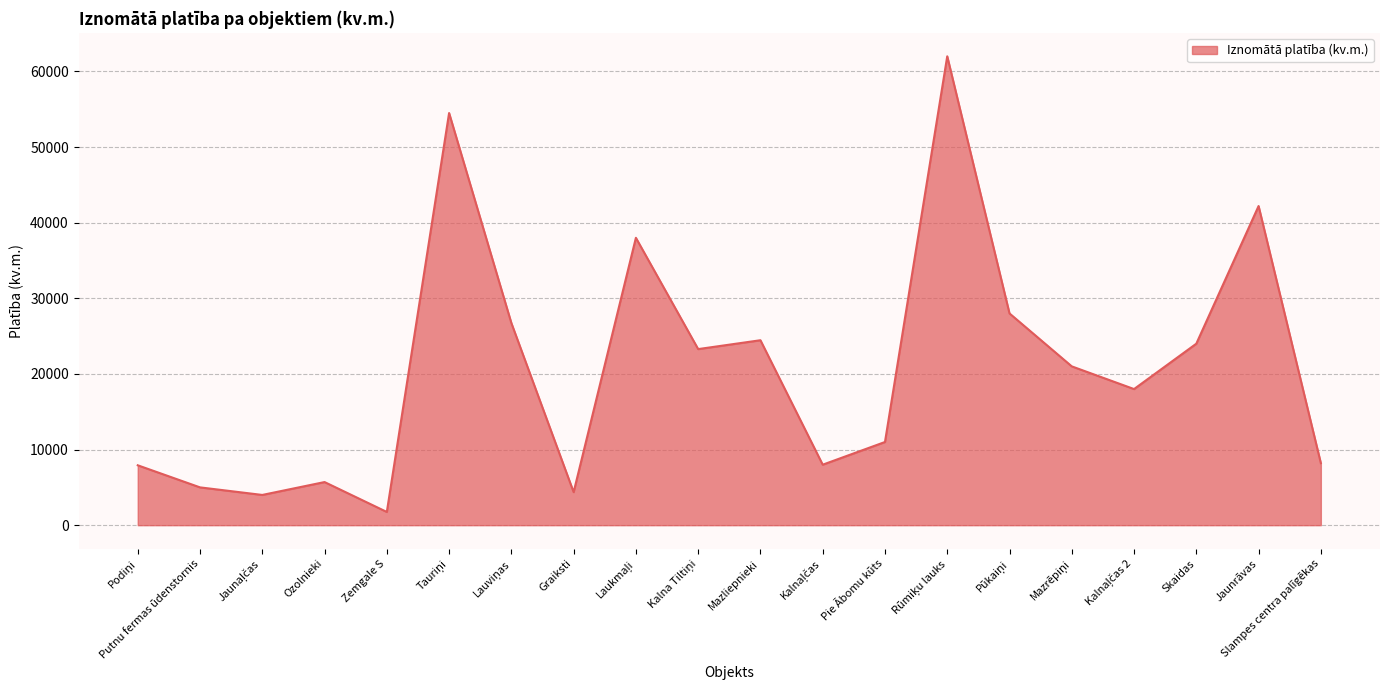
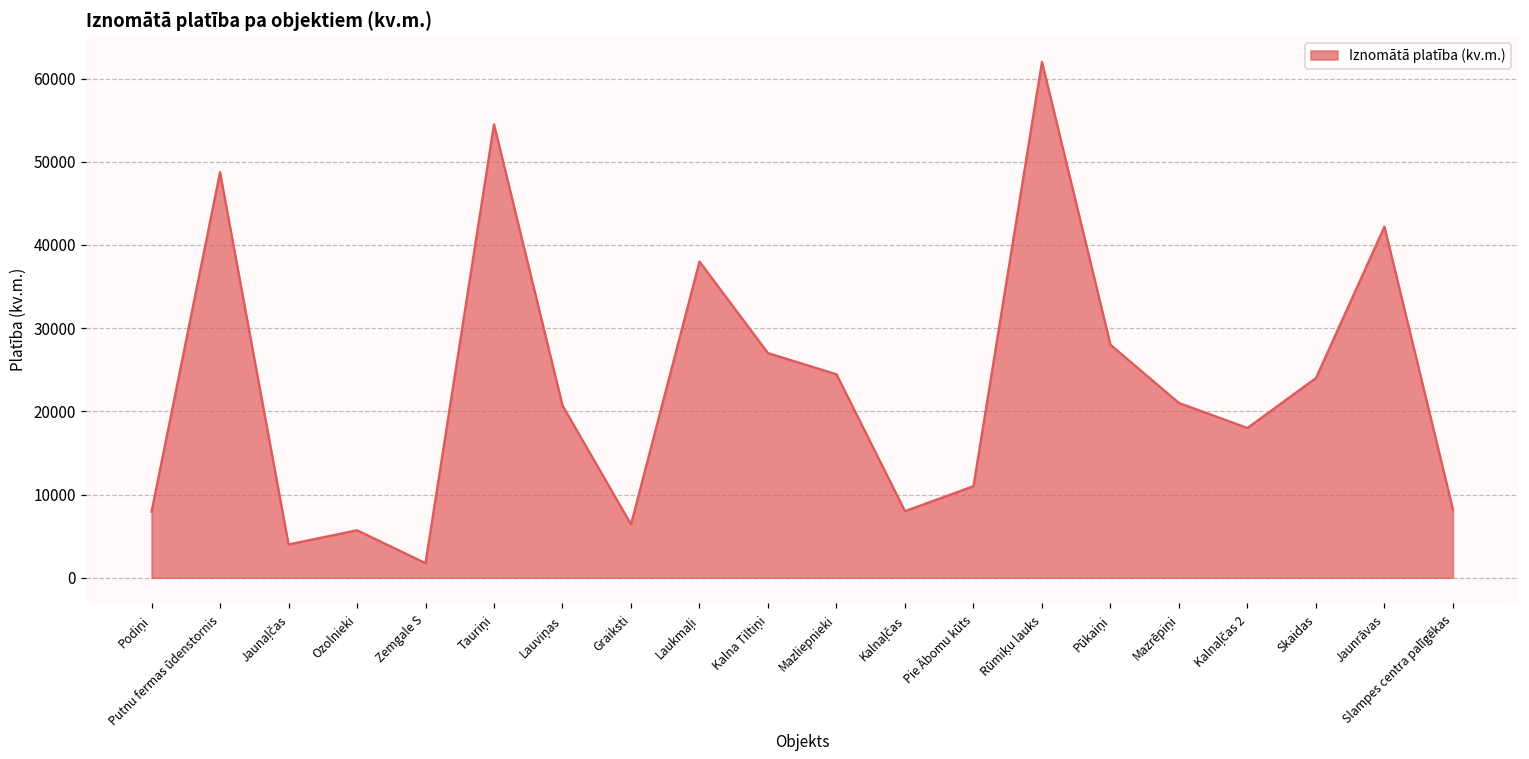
  {
    "Podiņi": 8000,
-   "Putnu fermas ūdenstornis": 5000,
+   "Putnu fermas ūdenstornis": 49000,
    "Jaunaļčas": 4000,
    "Ozolnieki": 6000,
    "Zemgale S": 2000,
    "Tauriņi": 55000,
-   "Lauviņas": 27000,
-   "Graiksti": 4000,
+   "Lauviņas": 21000,
+   "Graiksti": 6000,
    "Laukmaļi": 38000,
-   "Kalna Tiltiņi": 23000,
+   "Kalna Tiltiņi": 27000,
    "Mazliepnieki": 24000,
    "Kalnaļčas": 8000,
    "Pie Ābomu kūts": 11000,
    "Rūmiķu lauks": 62000,
    "Pūkaiņi": 28000,
    "Mazrēpiņi": 21000,
    "Kalnaļčas 2": 18000,
    "Skaidas": 24000,
    "Jaunrāvas": 42000,
    "Slampes centra palīgēkas": 8000
  }
